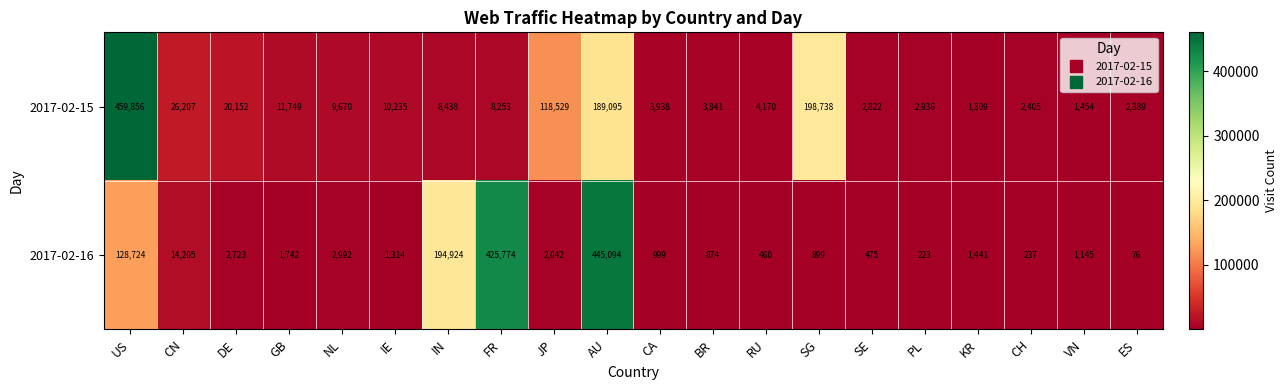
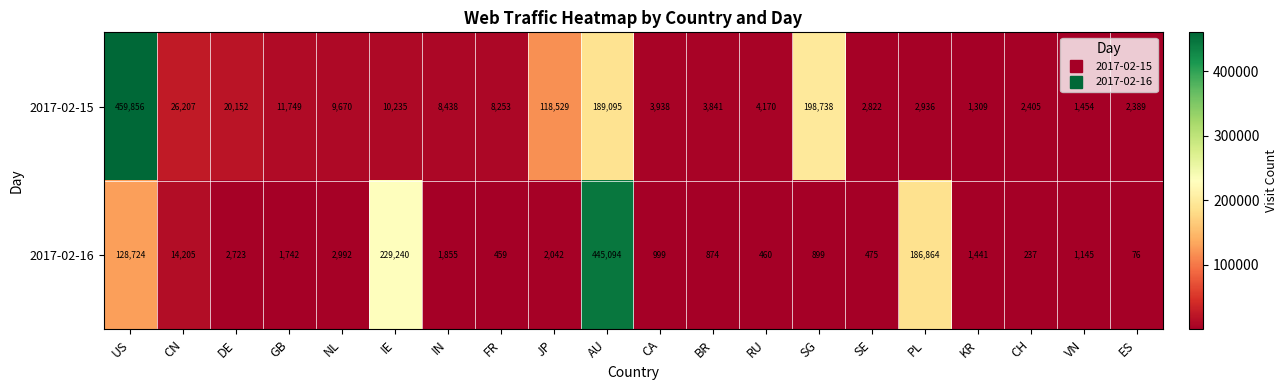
  {
    "2017-02-15": {
      "US": "459,856",
      "CN": "26,207",
      "DE": "20,152",
      "GB": "11,749",
      "NL": "9,670",
      "IE": "10,235",
      "IN": "8,438",
      "FR": "8,253",
      "JP": "118,529",
      "AU": "189,095",
      "CA": "3,938",
      "BR": "3,841",
      "RU": "4,170",
      "SG": "198,738",
      "SE": "2,822",
      "PL": "2,936",
      "KR": "1,309",
      "CH": "2,405",
      "VN": "1,454",
      "ES": "2,389"
    },
    "2017-02-16": {
      "US": "128,724",
      "CN": "14,205",
      "DE": "2,723",
      "GB": "1,742",
      "NL": "2,992",
-     "IE": "1,314",
-     "IN": "194,924",
-     "FR": "425,774",
+     "IE": "229,240",
+     "IN": "1,855",
+     "FR": "459",
      "JP": "2,042",
      "AU": "445,094",
      "CA": "999",
      "BR": "874",
      "RU": "460",
      "SG": "899",
      "SE": "475",
-     "PL": "223",
+     "PL": "186,864",
      "KR": "1,441",
      "CH": "237",
      "VN": "1,145",
      "ES": "76"
    }
  }
